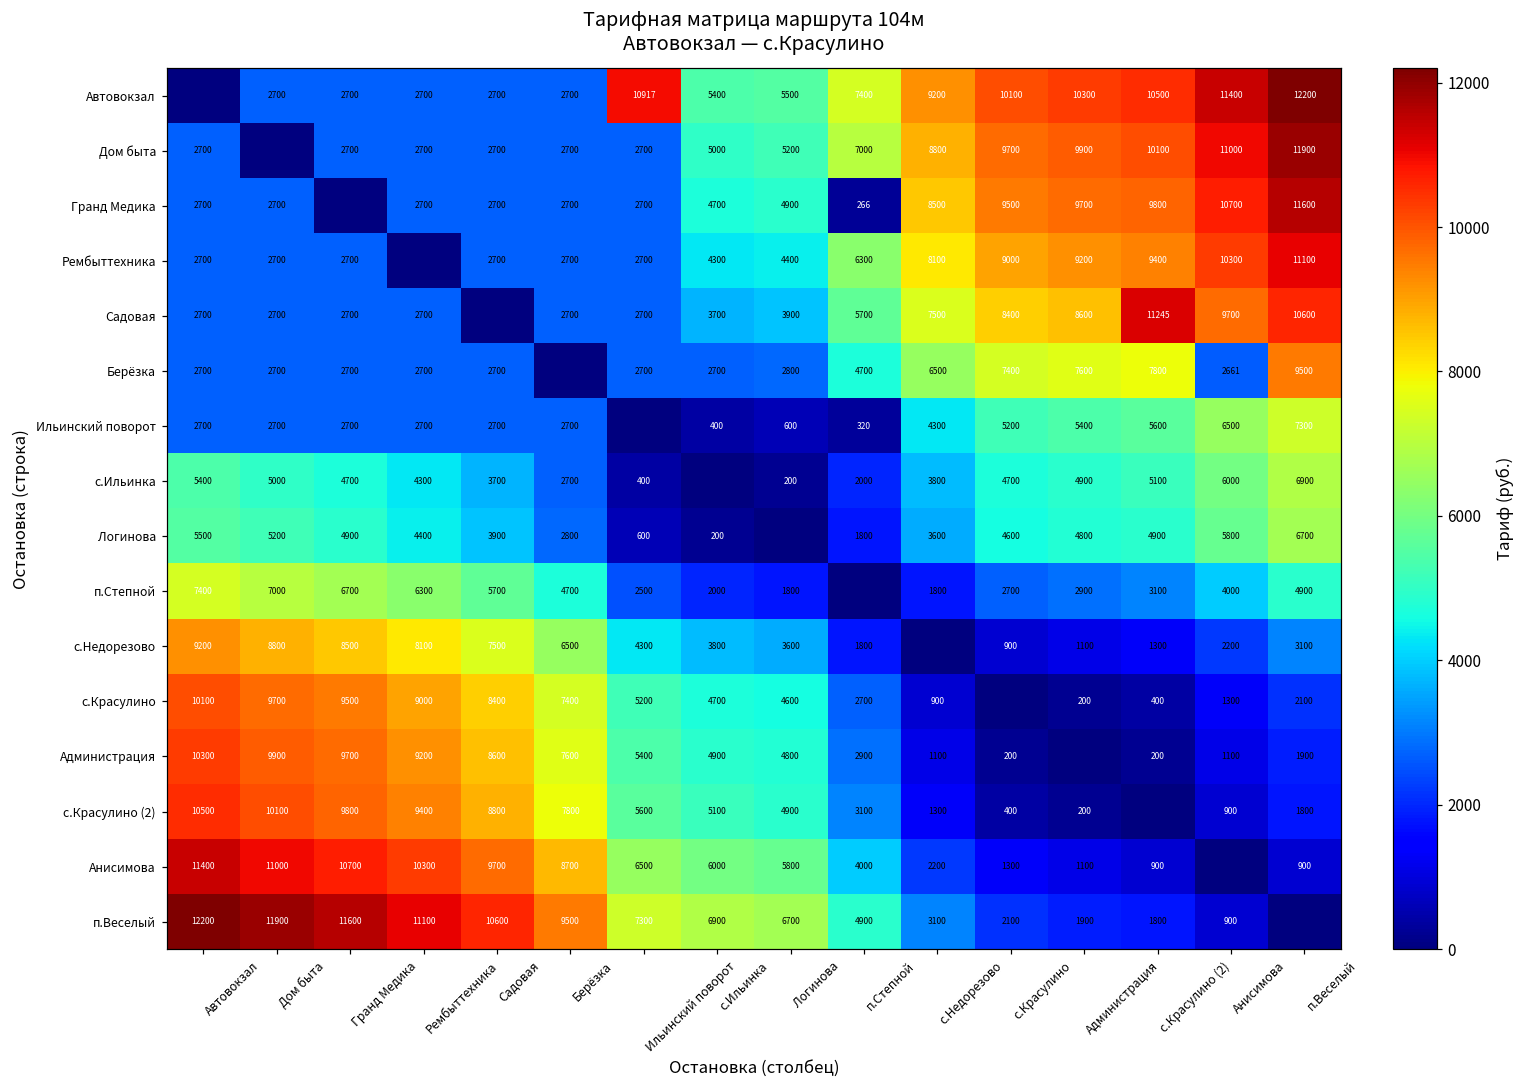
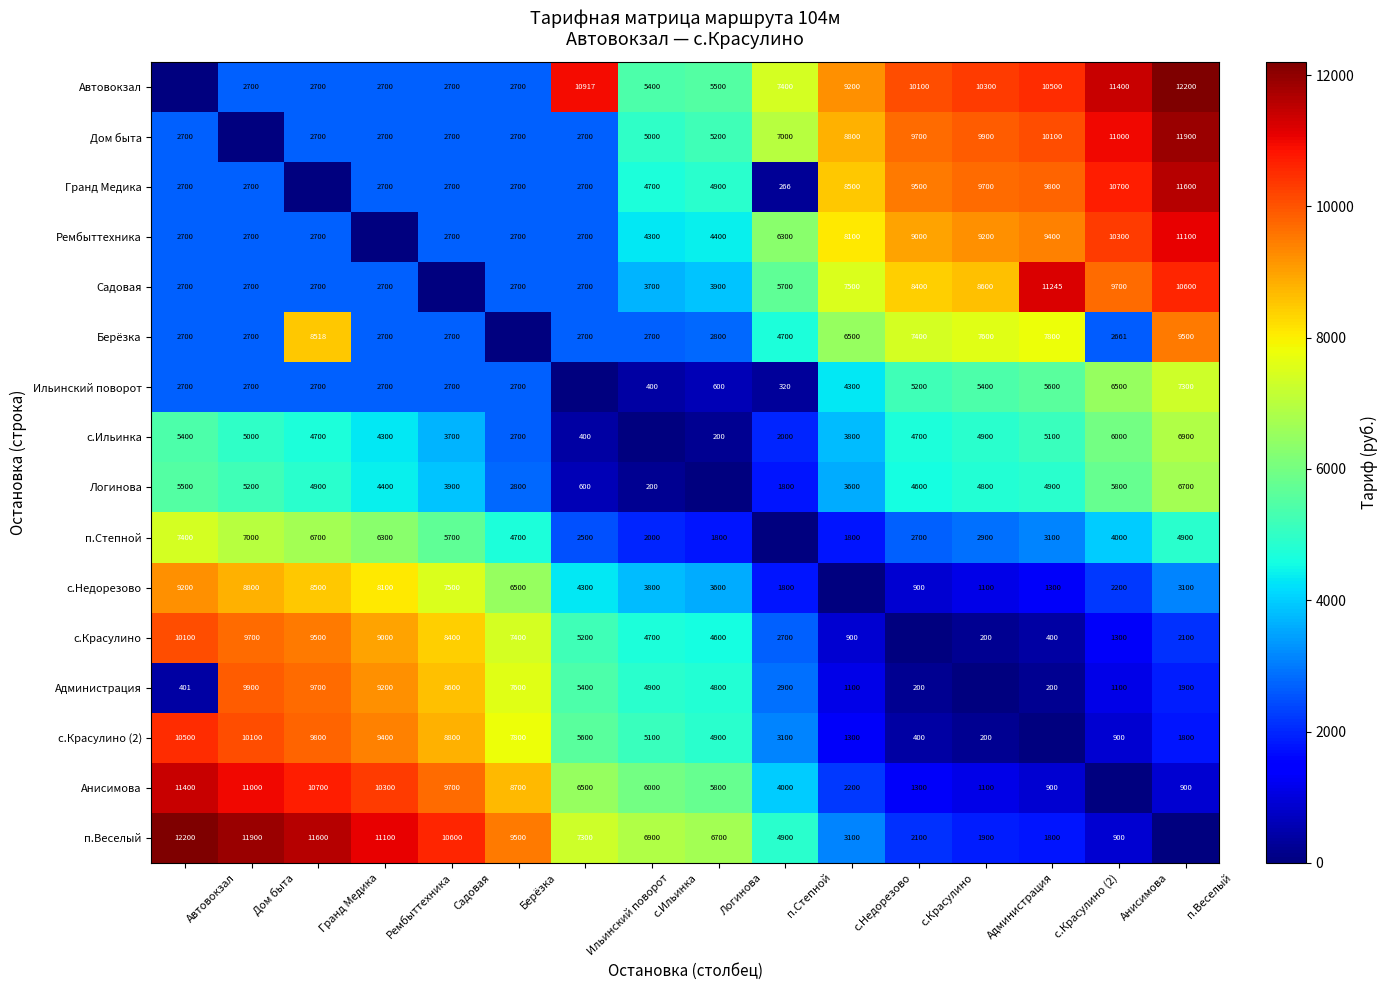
  {
    "Берёзка": {
      "Автовокзал": 2700,
      "Дом быта": 2700,
-     "Гранд Медика": 2700,
+     "Гранд Медика": 8518,
      "Рембыттехника": 2700,
      "Садовая": 2700,
      "Ильинский поворот": 2700,
      "с.Ильинка": 2700,
      "Логинова": 2800,
      "п.Степной": 4700,
      "с.Недорезово": 6500,
      "с.Красулино": 7400,
      "Администрация": 7600,
      "с.Красулино (2)": 7800,
      "Анисимова": 2661,
      "п.Веселый": 9500
    },
    "Администрация": {
-     "Автовокзал": 10300,
+     "Автовокзал": 401,
      "Дом быта": 9900,
      "Гранд Медика": 9700,
      "Рембыттехника": 9200,
      "Садовая": 8600,
      "Берёзка": 7600,
      "Ильинский поворот": 5400,
      "с.Ильинка": 4900,
      "Логинова": 4800,
      "п.Степной": 2900,
      "с.Недорезово": 1100,
      "с.Красулино": 200,
      "с.Красулино (2)": 200,
      "Анисимова": 1100,
      "п.Веселый": 1900
    }
  }
